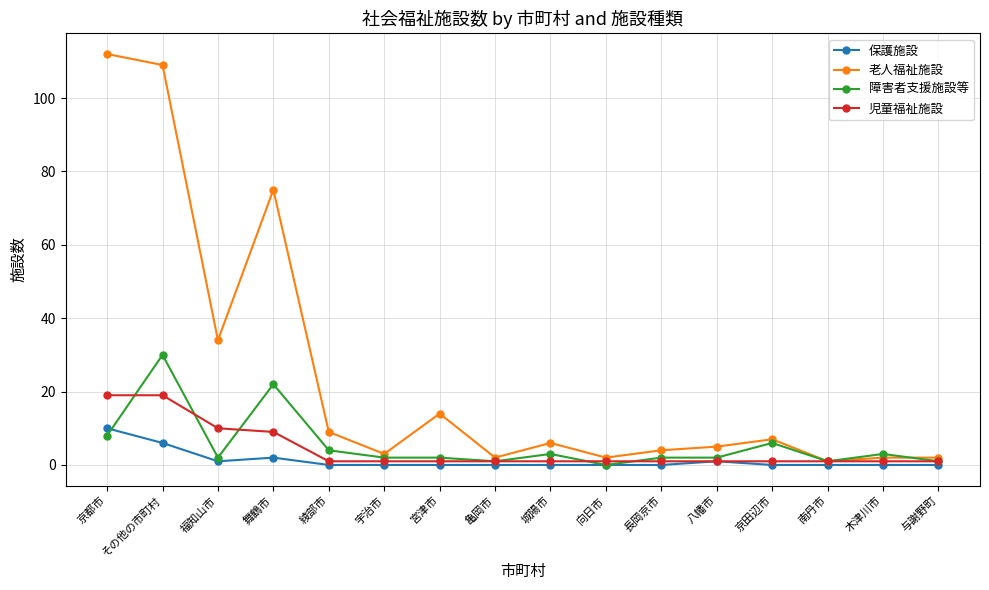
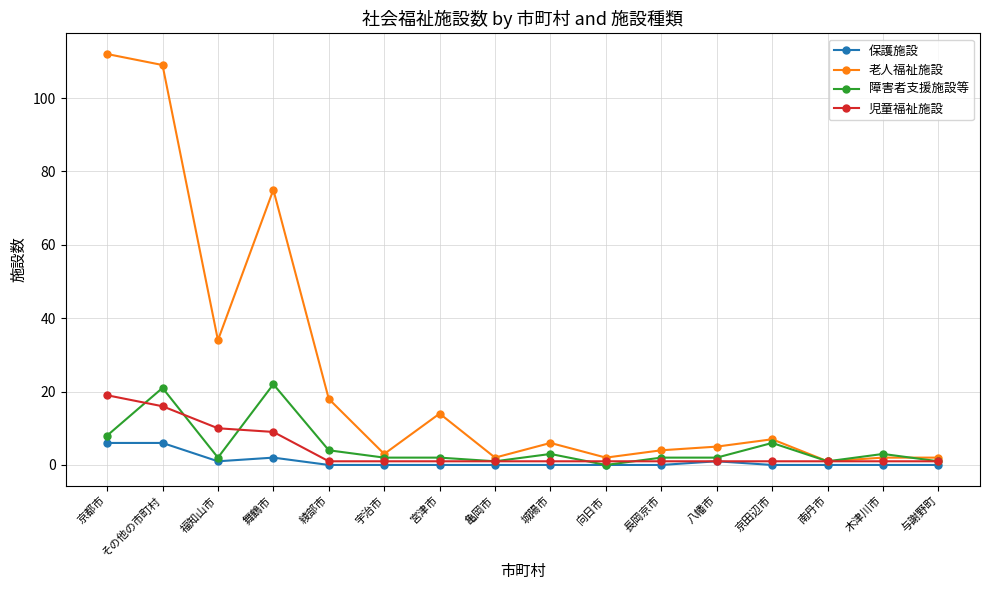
  {
    "保護施設": {
-     "京都市": 10,
+     "京都市": 6,
      "その他の市町村": 6,
      "福知山市": 1,
      "舞鶴市": 2,
      "綾部市": 0,
      "宇治市": 0,
      "宮津市": 0,
      "亀岡市": 0,
      "城陽市": 0,
      "長岡京市": 0,
      "京田辺市": 0,
      "南丹市": 0,
      "木津川市": 0,
      "与謝野町": 0
    },
    "老人福祉施設": {
      "京都市": 112,
      "その他の市町村": 109,
      "福知山市": 34,
      "舞鶴市": 75,
-     "綾部市": 9,
+     "綾部市": 18,
      "宇治市": 3,
      "宮津市": 14,
      "亀岡市": 2,
      "城陽市": 6,
      "向日市": 2,
      "長岡京市": 4,
      "八幡市": 5,
      "京田辺市": 7,
      "木津川市": 2,
      "与謝野町": 2
    },
    "障害者支援施設等": {
      "京都市": 8,
-     "その他の市町村": 30,
+     "その他の市町村": 21,
      "福知山市": 2,
      "舞鶴市": 22,
      "綾部市": 4,
      "宇治市": 2,
      "宮津市": 2,
      "城陽市": 3,
      "長岡京市": 2,
      "八幡市": 2,
      "京田辺市": 6,
      "木津川市": 3
    },
    "児童福祉施設": {
      "京都市": 19,
-     "その他の市町村": 19,
+     "その他の市町村": 16,
      "福知山市": 10,
      "舞鶴市": 9,
      "綾部市": 1,
      "宇治市": 1,
      "宮津市": 1,
      "城陽市": 1,
      "向日市": 1,
      "長岡京市": 1,
      "京田辺市": 1,
      "木津川市": 1
    }
  }
